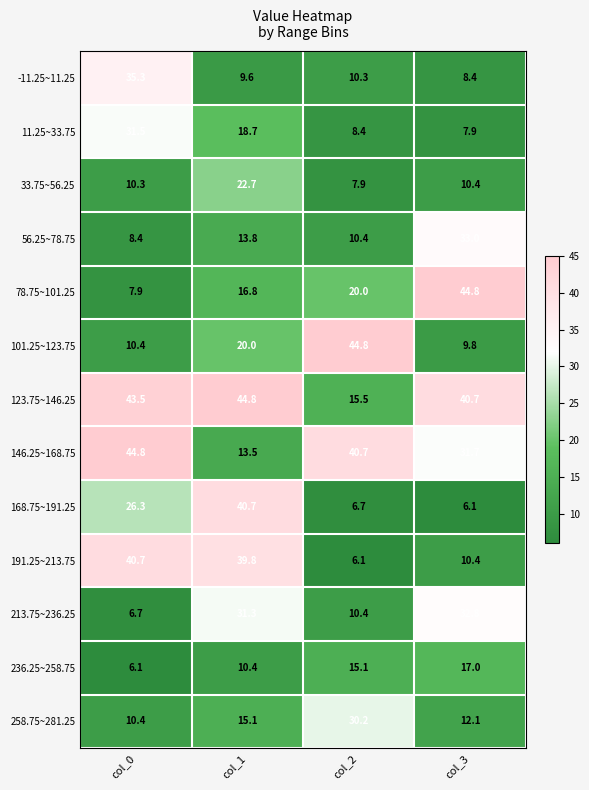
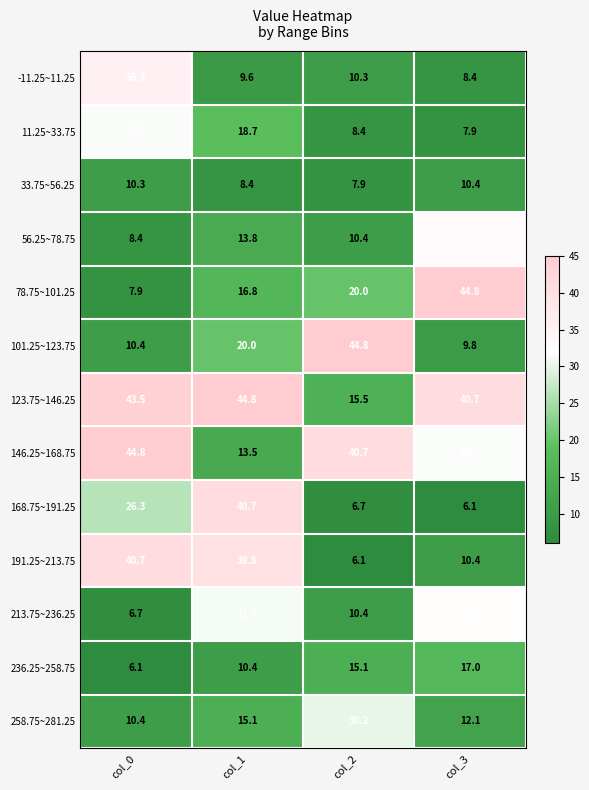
  {
    "-11.25~11.25": {
      "col_1": 9.6,
      "col_2": 10.3,
      "col_3": 8.4
    },
    "11.25~33.75": {
      "col_1": 18.7,
      "col_2": 8.4,
      "col_3": 7.9
    },
    "33.75~56.25": {
      "col_0": 10.3,
-     "col_1": 22.7,
+     "col_1": 8.4,
      "col_2": 7.9,
      "col_3": 10.4
    },
    "56.25~78.75": {
      "col_0": 8.4,
      "col_1": 13.8,
      "col_2": 10.4
    },
    "78.75~101.25": {
      "col_0": 7.9,
      "col_1": 16.8,
      "col_2": 20.0,
      "col_3": 44.8
    },
    "101.25~123.75": {
      "col_0": 10.4,
      "col_1": 20.0,
      "col_2": 44.8,
      "col_3": 9.8
    },
    "123.75~146.25": {
      "col_1": 44.8,
      "col_2": 15.5
    },
    "146.25~168.75": {
      "col_0": 44.8,
      "col_1": 13.5
    },
    "168.75~191.25": {
      "col_0": 26.3,
      "col_2": 6.7,
      "col_3": 6.1
    },
    "191.25~213.75": {
      "col_2": 6.1,
      "col_3": 10.4
    },
    "213.75~236.25": {
      "col_0": 6.7,
      "col_2": 10.4
    },
    "236.25~258.75": {
      "col_0": 6.1,
      "col_1": 10.4,
      "col_2": 15.1,
      "col_3": 17.0
    },
    "258.75~281.25": {
      "col_0": 10.4,
      "col_1": 15.1,
      "col_3": 12.1
    }
  }
